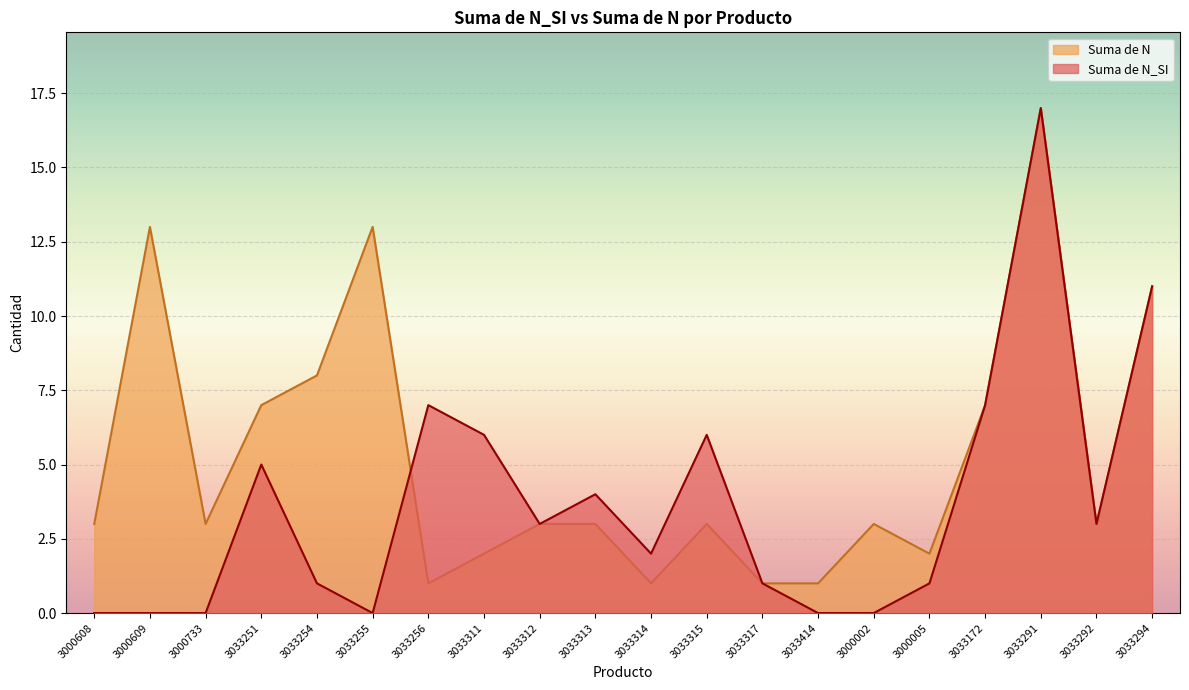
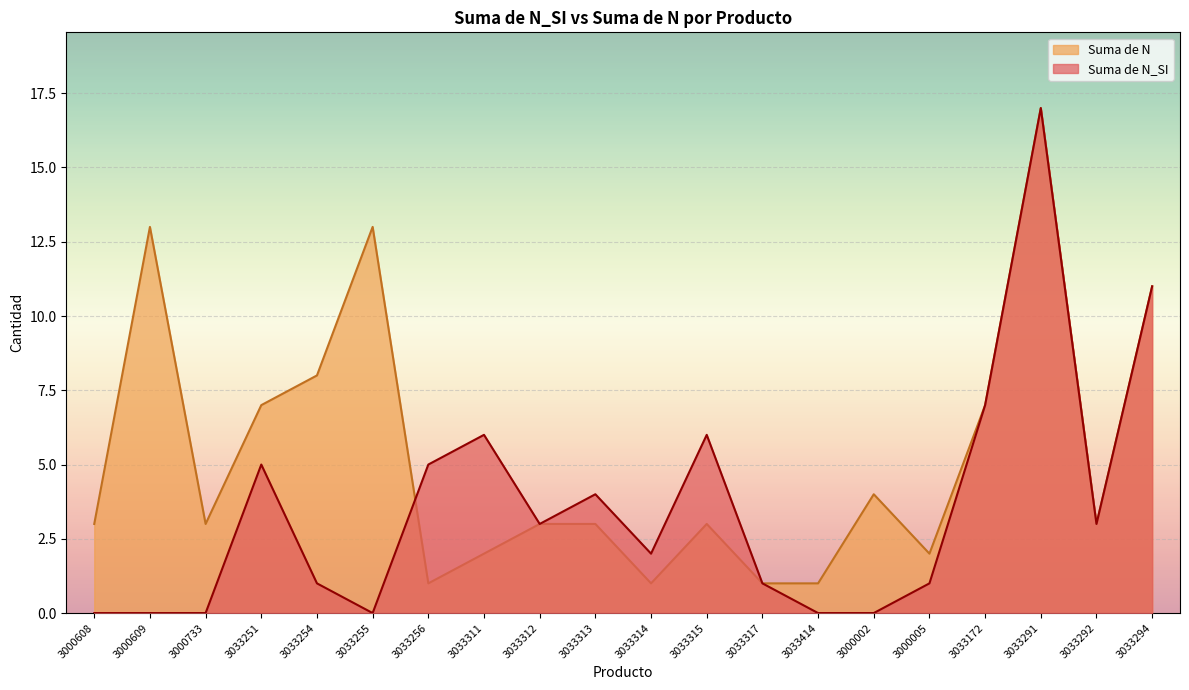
  {
    "Suma de N": {
      "3000608": 3,
      "3000609": 13,
      "3000733": 3,
      "3033251": 7,
      "3033254": 8,
      "3033255": 13,
      "3033256": 1,
      "3033311": 2,
      "3033313": 3,
      "3033314": 1,
      "3033315": 3,
      "3033414": 1,
-     "3000002": 3,
+     "3000002": 4,
      "3000005": 2
    },
    "Suma de N_SI": {
      "3000608": 0,
      "3000609": 0,
      "3000733": 0,
      "3033251": 5,
      "3033254": 1,
      "3033255": 0,
-     "3033256": 7,
+     "3033256": 5,
      "3033311": 6,
      "3033313": 4,
      "3033314": 2,
      "3033315": 6,
      "3033414": 0,
      "3000002": 0,
      "3000005": 1
    }
  }
